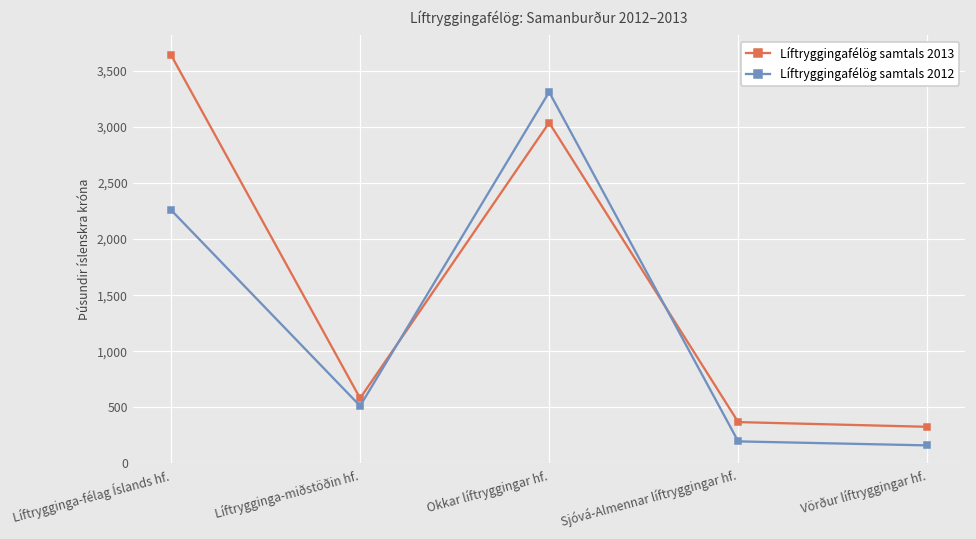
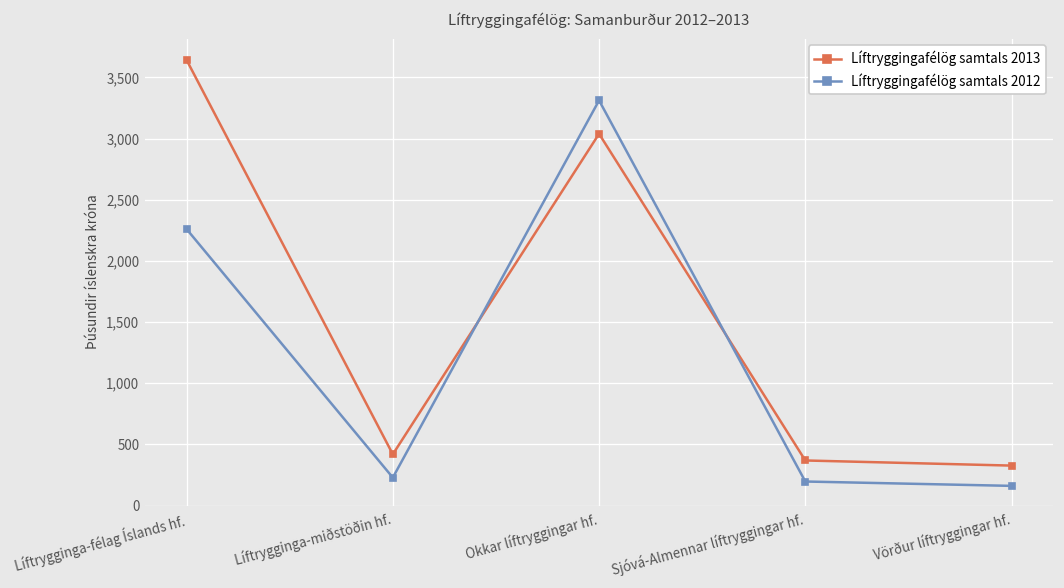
  {
    "Líftryggingafélög samtals 2013": {
      "Líftrygginga-félag Íslands hf.": "3,640",
-     "Líftrygginga-miðstöðin hf.": "580",
+     "Líftrygginga-miðstöðin hf.": "420",
      "Okkar líftryggingar hf.": "3,040",
      "Sjóvá-Almennar líftryggingar hf.": "370",
      "Vörður líftryggingar hf.": "330"
    },
    "Líftryggingafélög samtals 2012": {
      "Líftrygginga-félag Íslands hf.": "2,260",
-     "Líftrygginga-miðstöðin hf.": "510",
+     "Líftrygginga-miðstöðin hf.": "230",
      "Okkar líftryggingar hf.": "3,310",
      "Sjóvá-Almennar líftryggingar hf.": "200",
      "Vörður líftryggingar hf.": "160"
    }
  }
